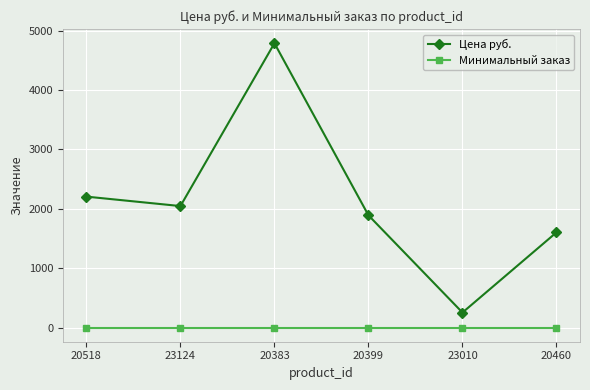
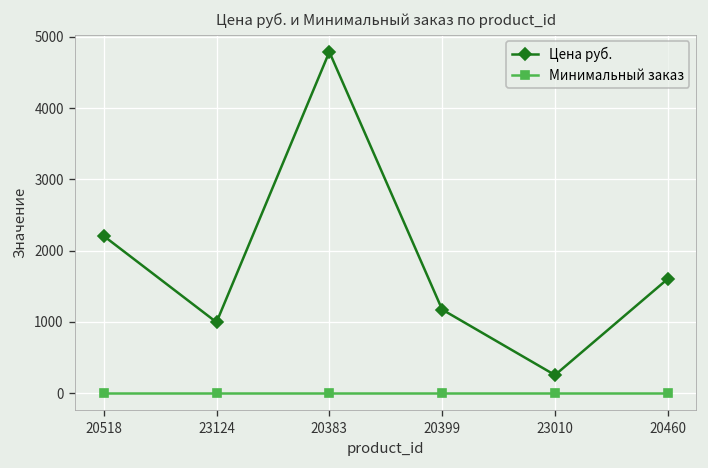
  {
    "Цена руб.": {
      "20518": 2200,
-     "23124": 2000,
+     "23124": 1000,
      "20383": 4800,
-     "20399": 1900,
+     "20399": 1200,
      "23010": 300,
      "20460": 1600
    },
    "Минимальный заказ": {
      "20518": 0,
      "23124": 0,
      "20383": 0,
      "20399": 0,
      "23010": 0,
      "20460": 0
    }
  }
